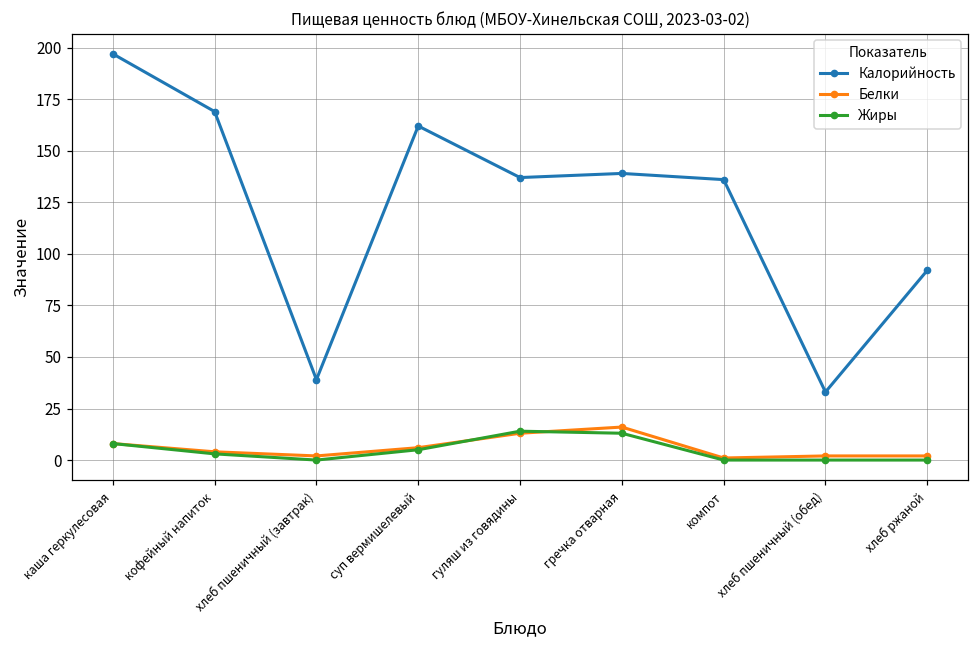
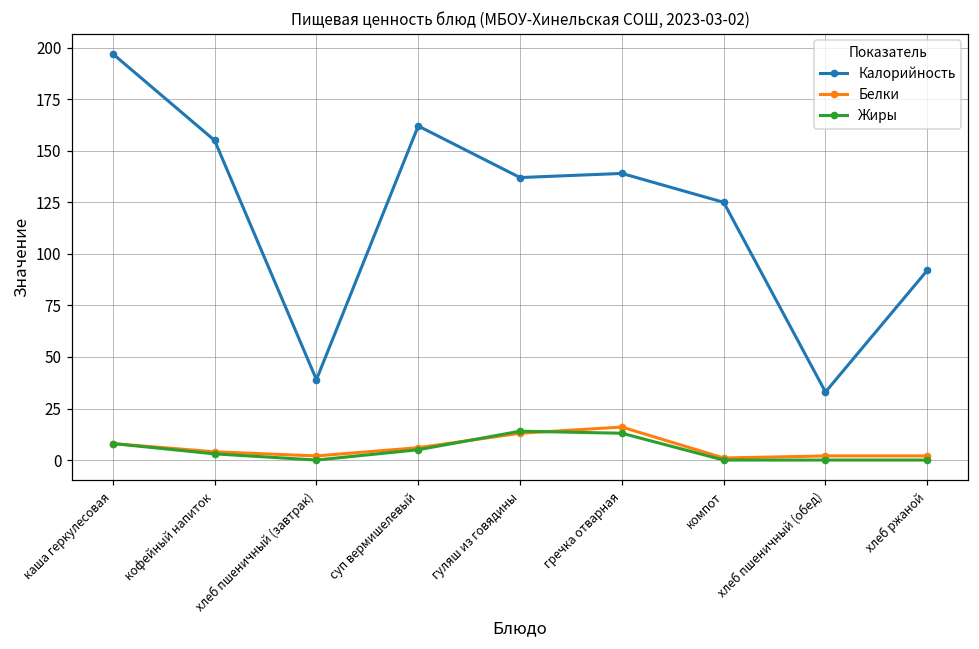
  {
    "Калорийность": {
      "каша геркулесовая": 197,
-     "кофейный напиток": 169,
+     "кофейный напиток": 155,
      "хлеб пшеничный (завтрак)": 39,
      "суп вермишелевый": 162,
      "гуляш из говядины": 137,
      "гречка отварная": 139,
-     "компот": 136,
+     "компот": 125,
      "хлеб пшеничный (обед)": 33,
      "хлеб ржаной": 92
    },
    "Белки": {
      "хлеб пшеничный (завтрак)": 2,
      "гречка отварная": 16,
      "хлеб пшеничный (обед)": 2,
      "хлеб ржаной": 2
    },
    "Жиры": {
      "хлеб пшеничный (завтрак)": 0,
      "гречка отварная": 13,
      "хлеб пшеничный (обед)": 0,
      "хлеб ржаной": 0
    }
  }
